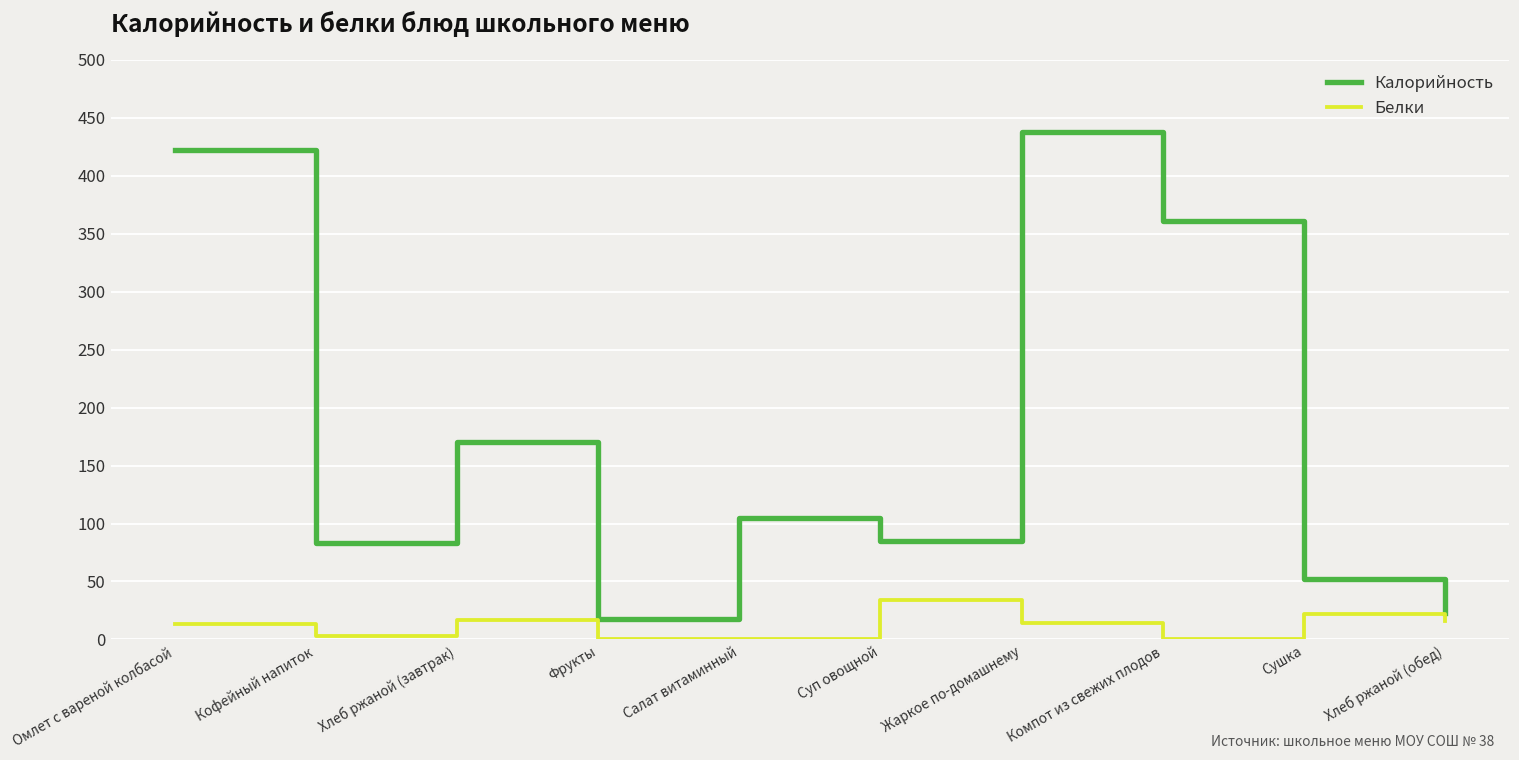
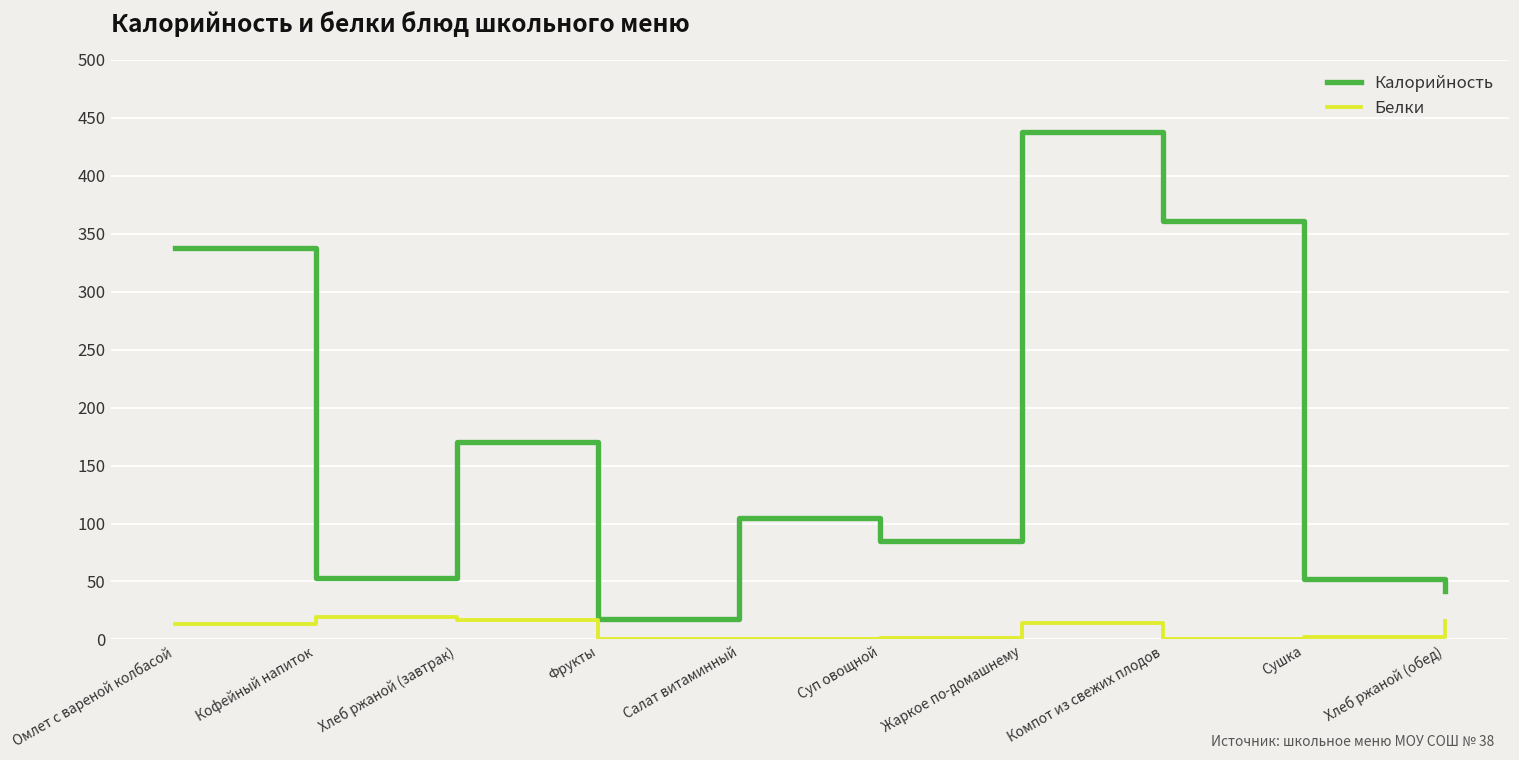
  {
    "Калорийность": {
-     "Омлет с вареной колбасой": 422,
-     "Кофейный напиток": 83,
+     "Омлет с вареной колбасой": 338,
+     "Кофейный напиток": 53,
      "Хлеб ржаной (завтрак)": 170,
      "Фрукты": 18,
      "Салат витаминный": 105,
      "Суп овощной": 85,
      "Жаркое по-домашнему": 438,
      "Компот из свежих плодов": 361,
      "Сушка": 52,
-     "Хлеб ржаной (обед)": 23
+     "Хлеб ржаной (обед)": 42
    },
    "Белки": {
      "Омлет с вареной колбасой": 13,
-     "Кофейный напиток": 3,
+     "Кофейный напиток": 19,
      "Хлеб ржаной (завтрак)": 17,
      "Фрукты": 0,
      "Салат витаминный": 0,
-     "Суп овощной": 34,
+     "Суп овощной": 1,
      "Жаркое по-домашнему": 14,
      "Компот из свежих плодов": 0,
-     "Сушка": 22,
+     "Сушка": 2,
      "Хлеб ржаной (обед)": 16
    }
  }
